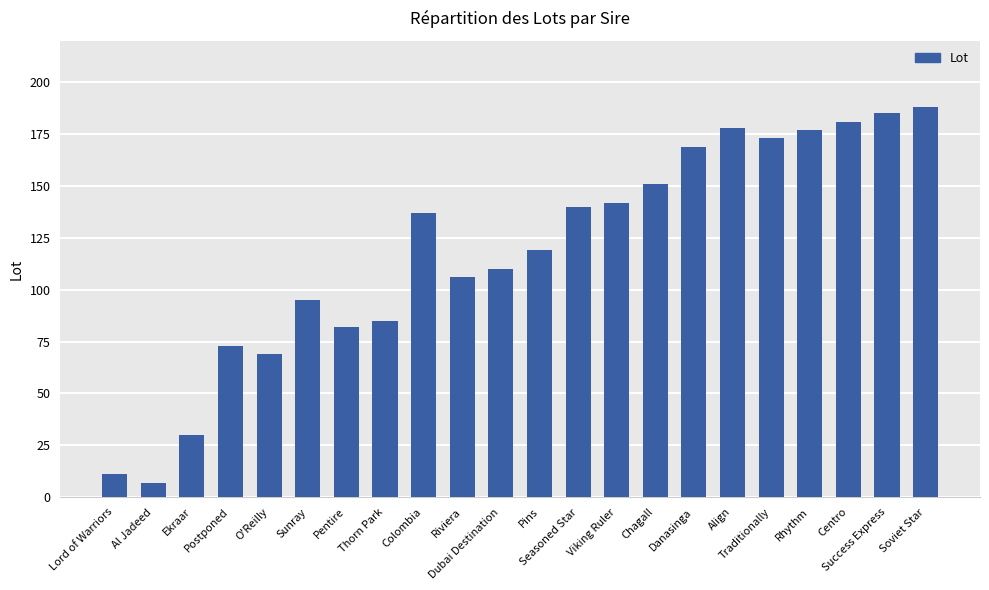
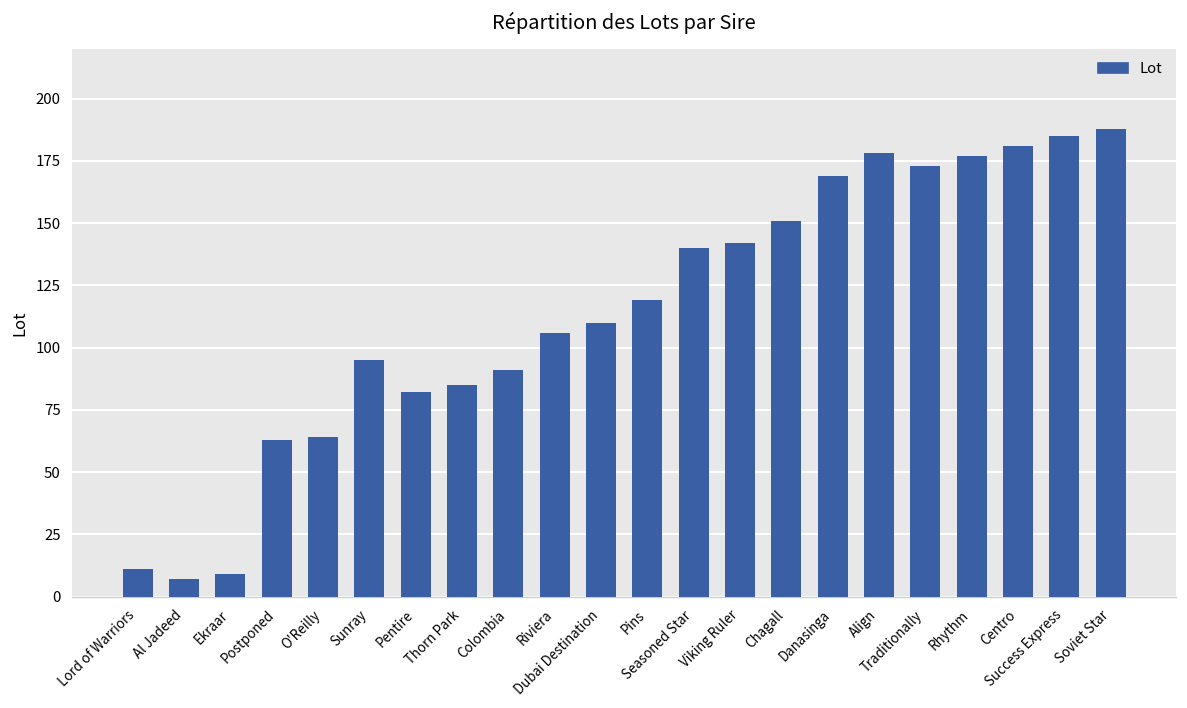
  {
    "Lord of Warriors": 11,
    "Al Jadeed": 7,
-   "Ekraar": 30,
-   "Postponed": 73,
-   "O'Reilly": 69,
+   "Ekraar": 9,
+   "Postponed": 63,
+   "O'Reilly": 64,
    "Sunray": 95,
    "Pentire": 82,
    "Thorn Park": 85,
-   "Colombia": 137,
+   "Colombia": 91,
    "Riviera": 106,
    "Dubai Destination": 110,
    "Pins": 119,
    "Seasoned Star": 140,
    "Viking Ruler": 142,
    "Chagall": 151,
    "Danasinga": 169,
    "Align": 178,
    "Traditionally": 173,
    "Rhythm": 177,
    "Centro": 181,
    "Success Express": 185,
    "Soviet Star": 188
  }
